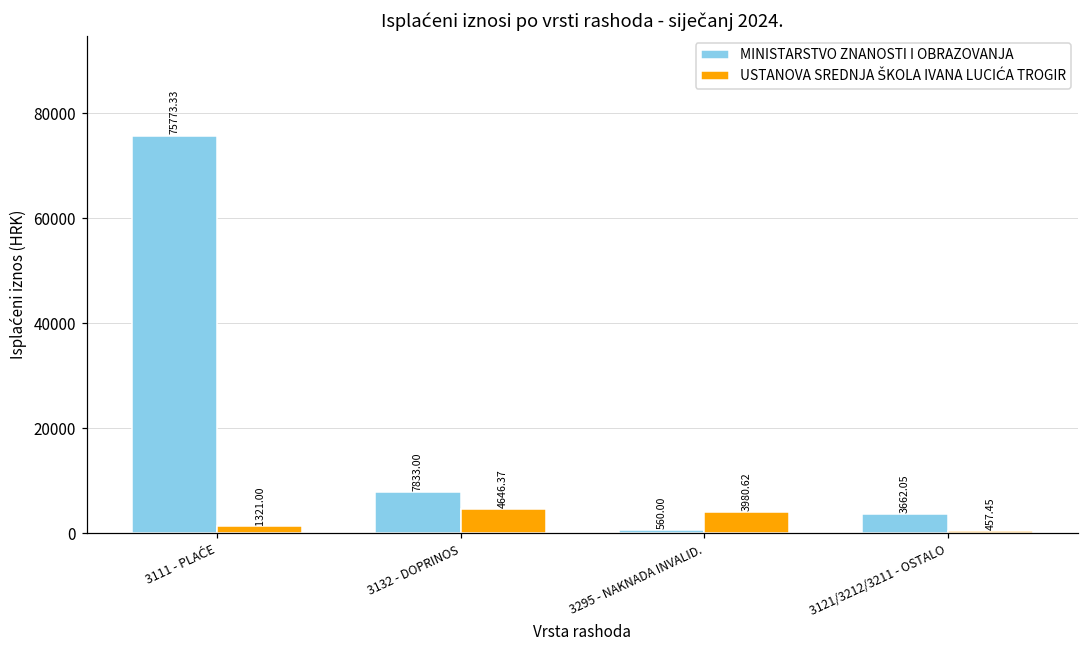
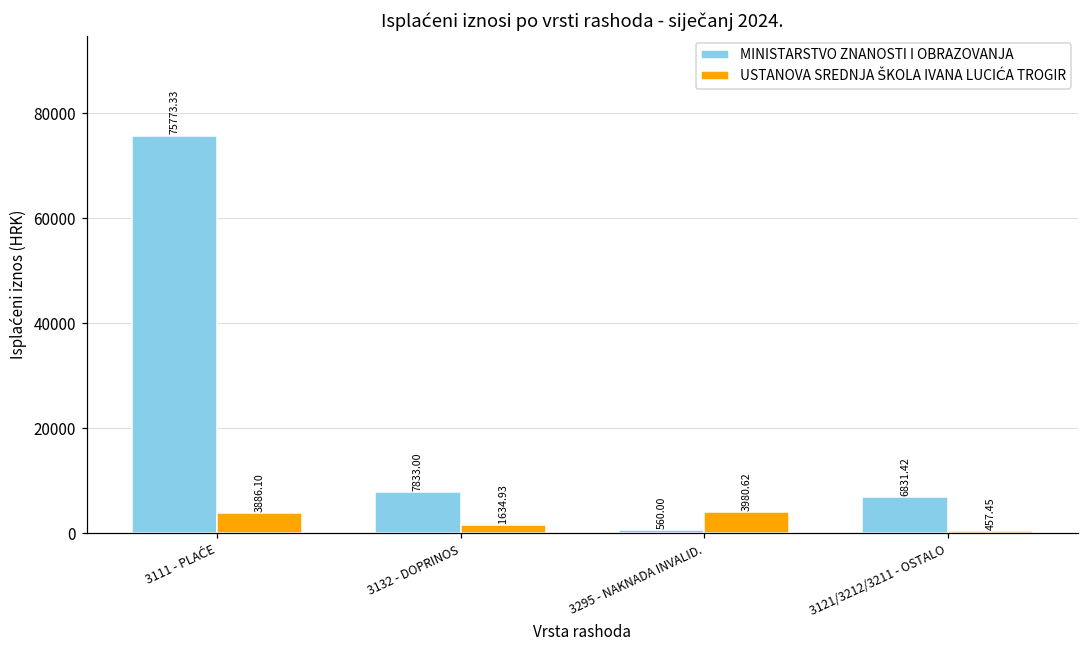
  {
    "MINISTARSTVO ZNANOSTI I OBRAZOVANJA": {
      "3111 - PLAĆE": 75773.33,
      "3132 - DOPRINOS": 7833.00,
      "3295 - NAKNADA INVALID.": 560.00,
-     "3121/3212/3211 - OSTALO": 3662.05
+     "3121/3212/3211 - OSTALO": 6831.42
    },
    "USTANOVA SREDNJA ŠKOLA IVANA LUCIĆA TROGIR": {
-     "3111 - PLAĆE": 1321.00,
-     "3132 - DOPRINOS": 4646.37,
+     "3111 - PLAĆE": 3886.10,
+     "3132 - DOPRINOS": 1634.93,
      "3295 - NAKNADA INVALID.": 3980.62,
      "3121/3212/3211 - OSTALO": 457.45
    }
  }
